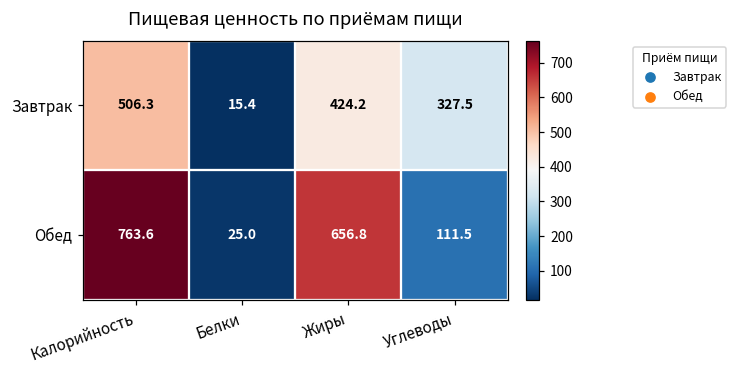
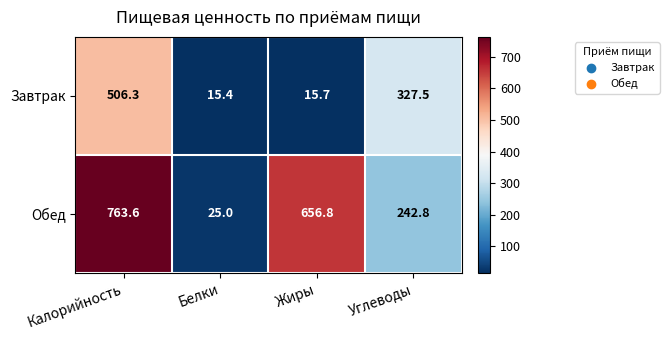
  {
    "Завтрак": {
      "Калорийность": 506.3,
      "Белки": 15.4,
-     "Жиры": 424.2,
+     "Жиры": 15.7,
      "Углеводы": 327.5
    },
    "Обед": {
      "Калорийность": 763.6,
      "Белки": 25.0,
      "Жиры": 656.8,
-     "Углеводы": 111.5
+     "Углеводы": 242.8
    }
  }
